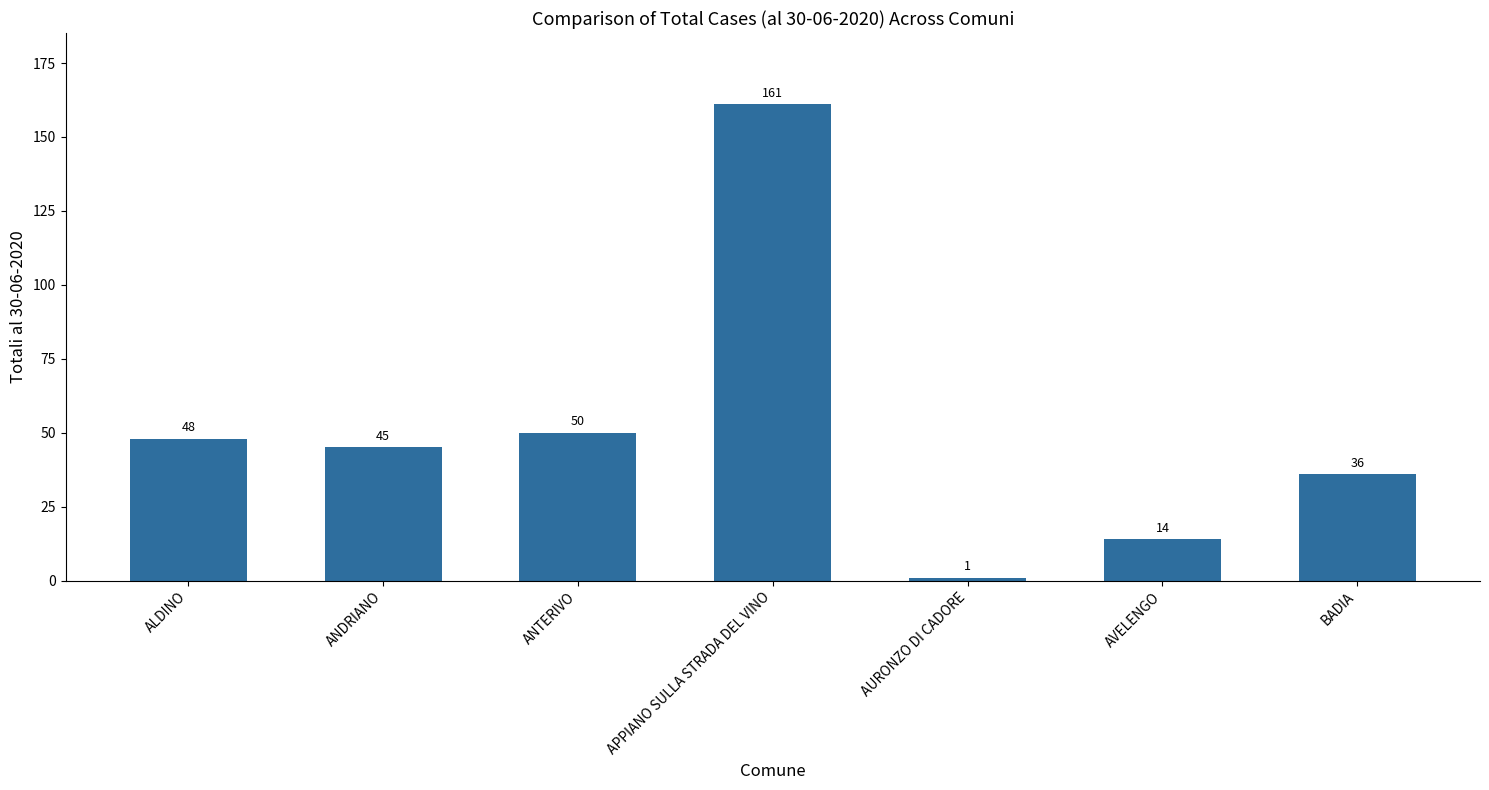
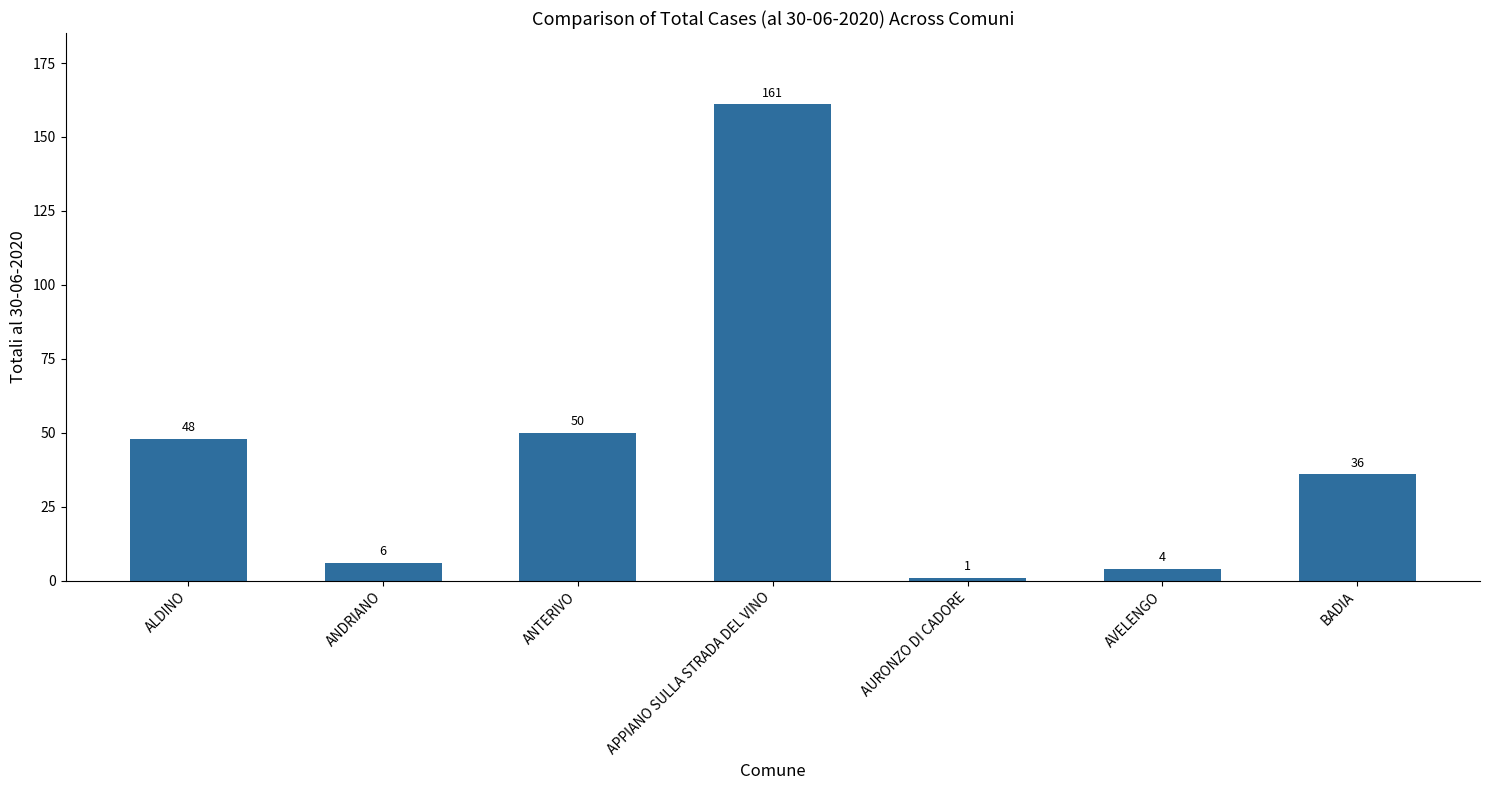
  {
    "ALDINO": 48,
-   "ANDRIANO": 45,
+   "ANDRIANO": 6,
    "ANTERIVO": 50,
    "APPIANO SULLA STRADA DEL VINO": 161,
    "AURONZO DI CADORE": 1,
-   "AVELENGO": 14,
+   "AVELENGO": 4,
    "BADIA": 36
  }
